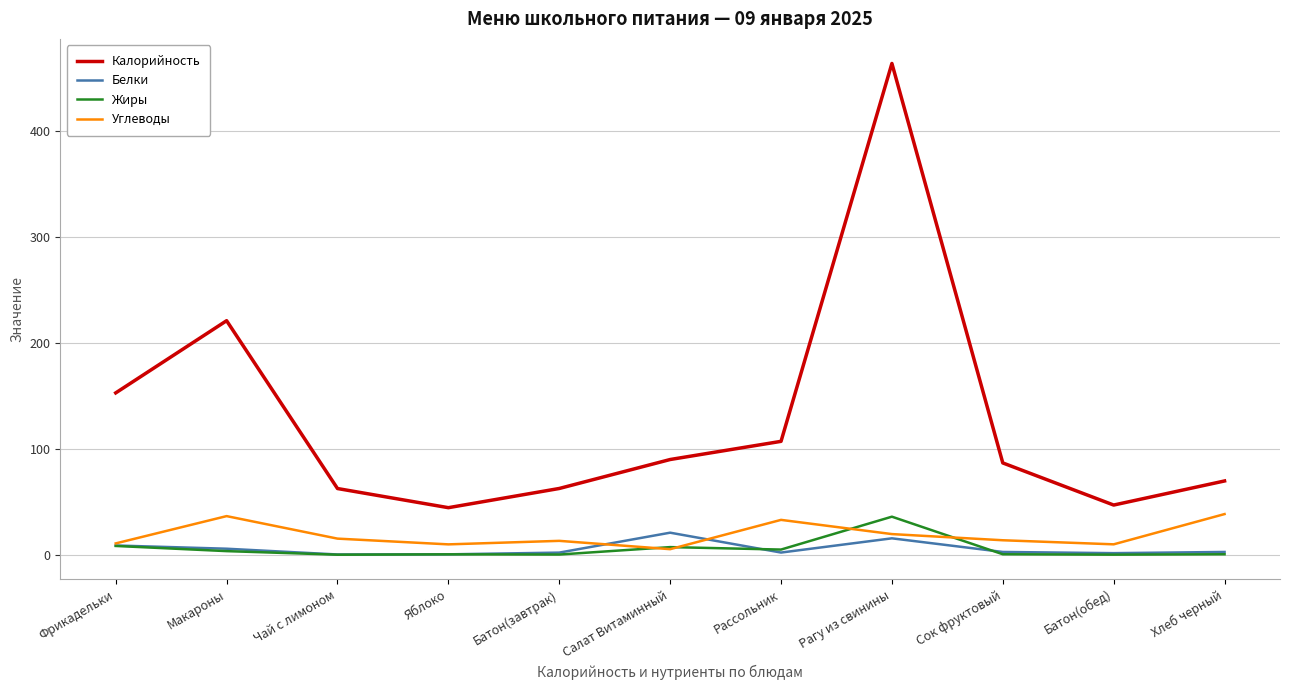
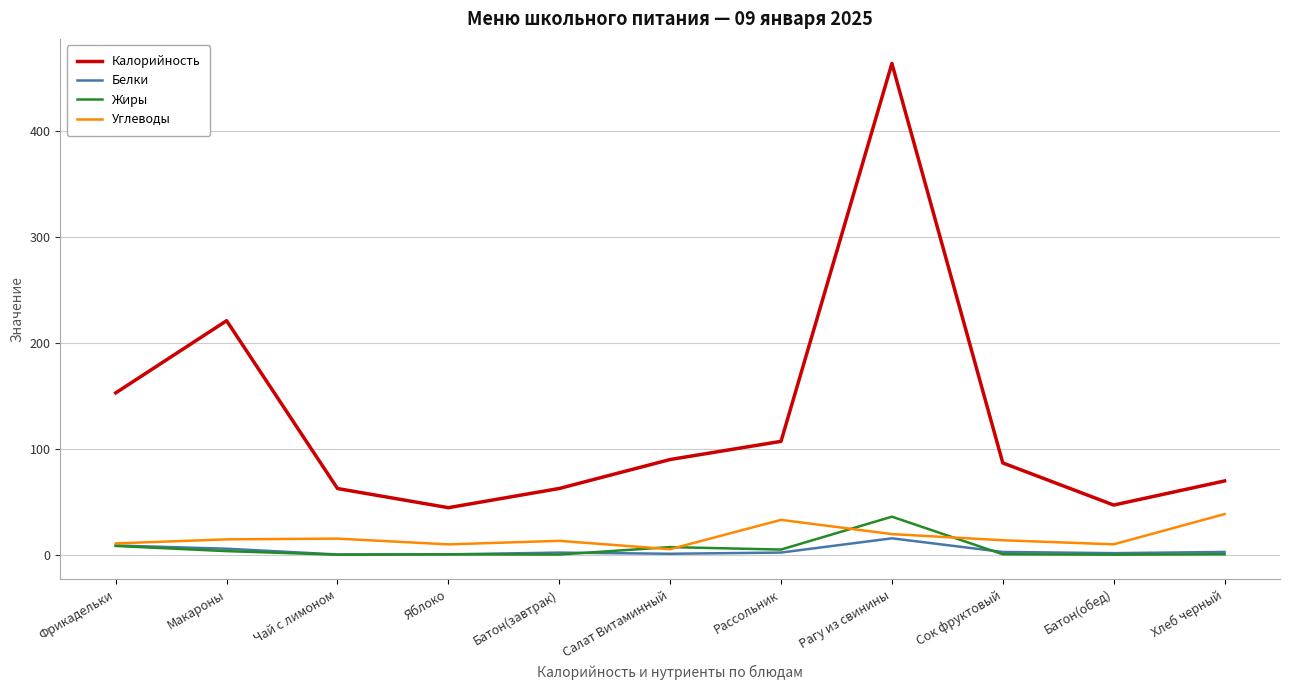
  {
    "Калорийность": {
      "Фрикадельки": 153,
      "Макароны": 221,
      "Чай с лимоном": 62,
      "Яблоко": 44,
      "Батон(завтрак)": 63,
      "Салат Витаминный": 90,
      "Рассольник": 107,
      "Рагу из свинины": 463,
      "Сок фруктовый": 87,
      "Батон(обед)": 47,
      "Хлеб черный": 70
    },
    "Белки": {
-     "Салат Витаминный": 21,
+     "Салат Витаминный": 1,
      "Рассольник": 2,
      "Рагу из свинины": 16
    },
    "Жиры": {
      "Рассольник": 5,
      "Рагу из свинины": 36
    },
    "Углеводы": {
-     "Макароны": 36,
+     "Макароны": 15,
      "Чай с лимоном": 15,
      "Яблоко": 10,
      "Батон(завтрак)": 13,
      "Рассольник": 33,
      "Рагу из свинины": 20,
      "Сок фруктовый": 14,
      "Батон(обед)": 10,
      "Хлеб черный": 38
    }
  }
